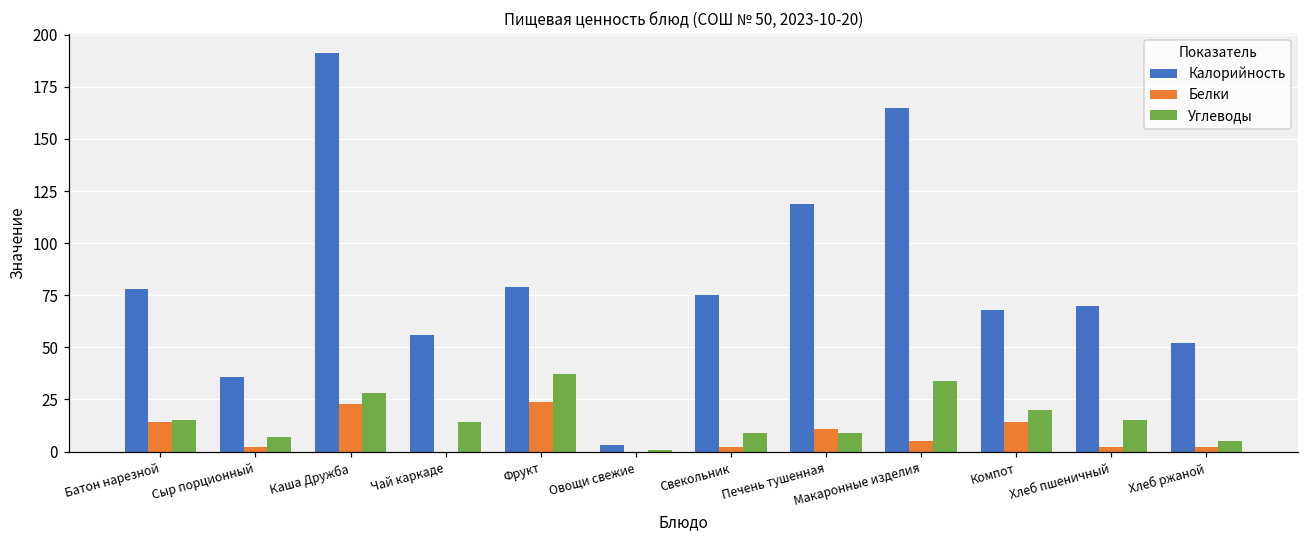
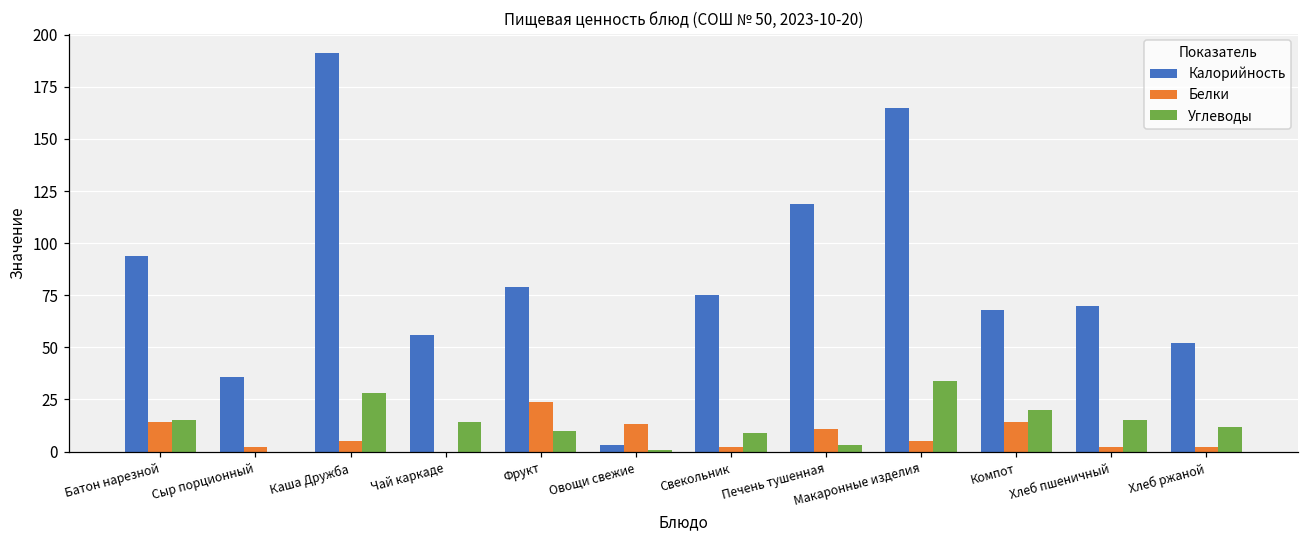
  {
    "Калорийность": {
-     "Батон нарезной": 78,
+     "Батон нарезной": 94,
      "Сыр порционный": 36,
      "Каша Дружба": 191,
      "Чай каркаде": 56,
      "Фрукт": 79,
      "Овощи свежие": 3,
      "Свекольник": 75,
      "Печень тушенная": 119,
      "Макаронные изделия": 165,
      "Компот": 68,
      "Хлеб пшеничный": 70,
      "Хлеб ржаной": 52
    },
    "Белки": {
      "Батон нарезной": 14,
      "Сыр порционный": 2,
-     "Каша Дружба": 23,
+     "Каша Дружба": 5,
      "Чай каркаде": 0,
      "Фрукт": 24,
-     "Овощи свежие": 0,
+     "Овощи свежие": 13,
      "Свекольник": 2,
      "Печень тушенная": 11,
      "Макаронные изделия": 5,
      "Компот": 14,
      "Хлеб пшеничный": 2,
      "Хлеб ржаной": 2
    },
    "Углеводы": {
      "Батон нарезной": 15,
-     "Сыр порционный": 7,
+     "Сыр порционный": 0,
      "Каша Дружба": 28,
      "Чай каркаде": 14,
-     "Фрукт": 37,
+     "Фрукт": 10,
      "Свекольник": 9,
-     "Печень тушенная": 9,
+     "Печень тушенная": 3,
      "Макаронные изделия": 34,
      "Компот": 20,
      "Хлеб пшеничный": 15,
-     "Хлеб ржаной": 5
+     "Хлеб ржаной": 12
    }
  }
